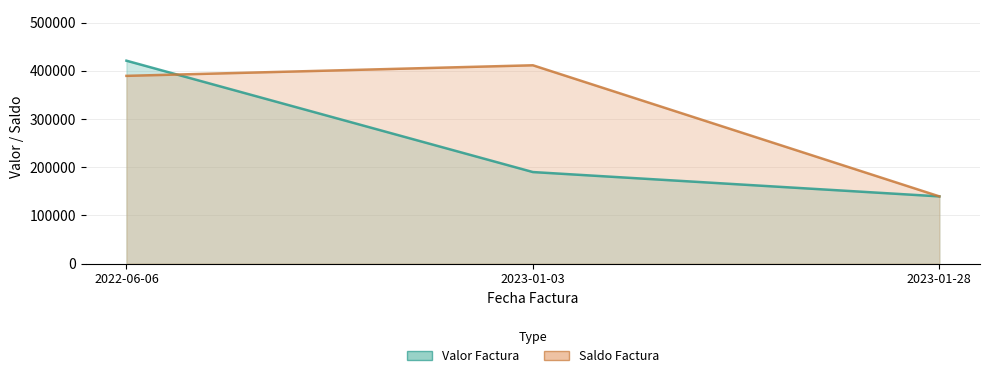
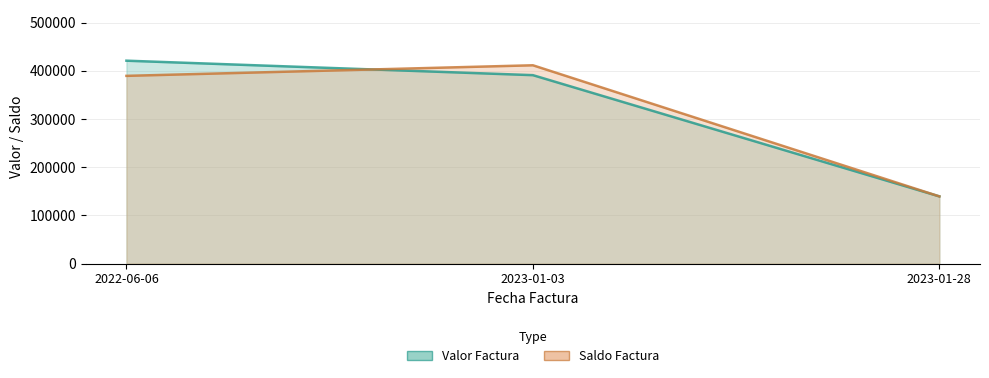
  {
    "Valor Factura": {
      "2022-06-06": 420000,
-     "2023-01-03": 190000
+     "2023-01-03": 390000
    },
    "Saldo Factura": {
      "2022-06-06": 390000,
      "2023-01-03": 410000
    }
  }
